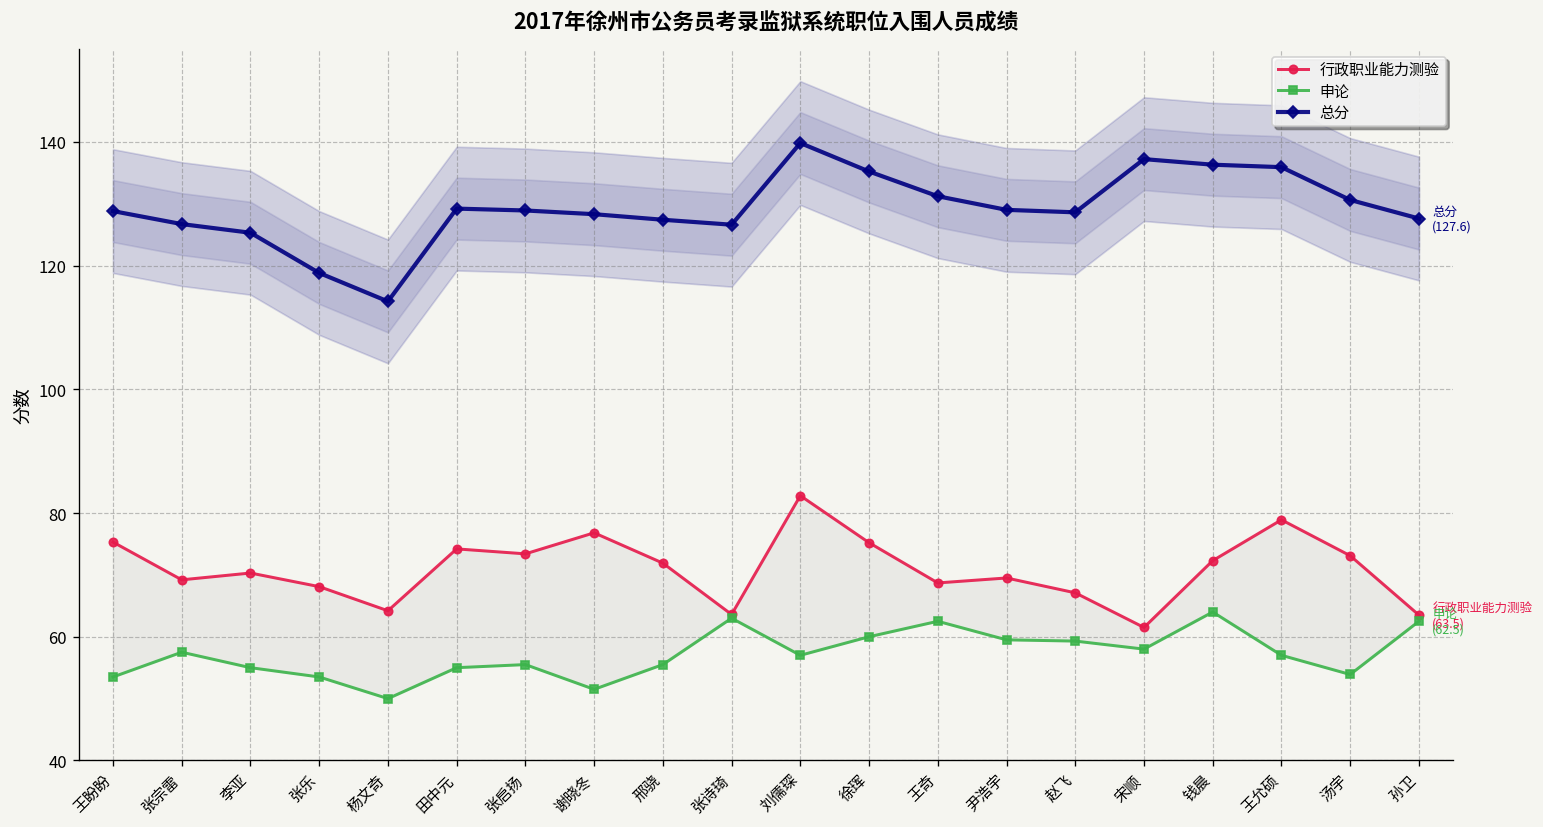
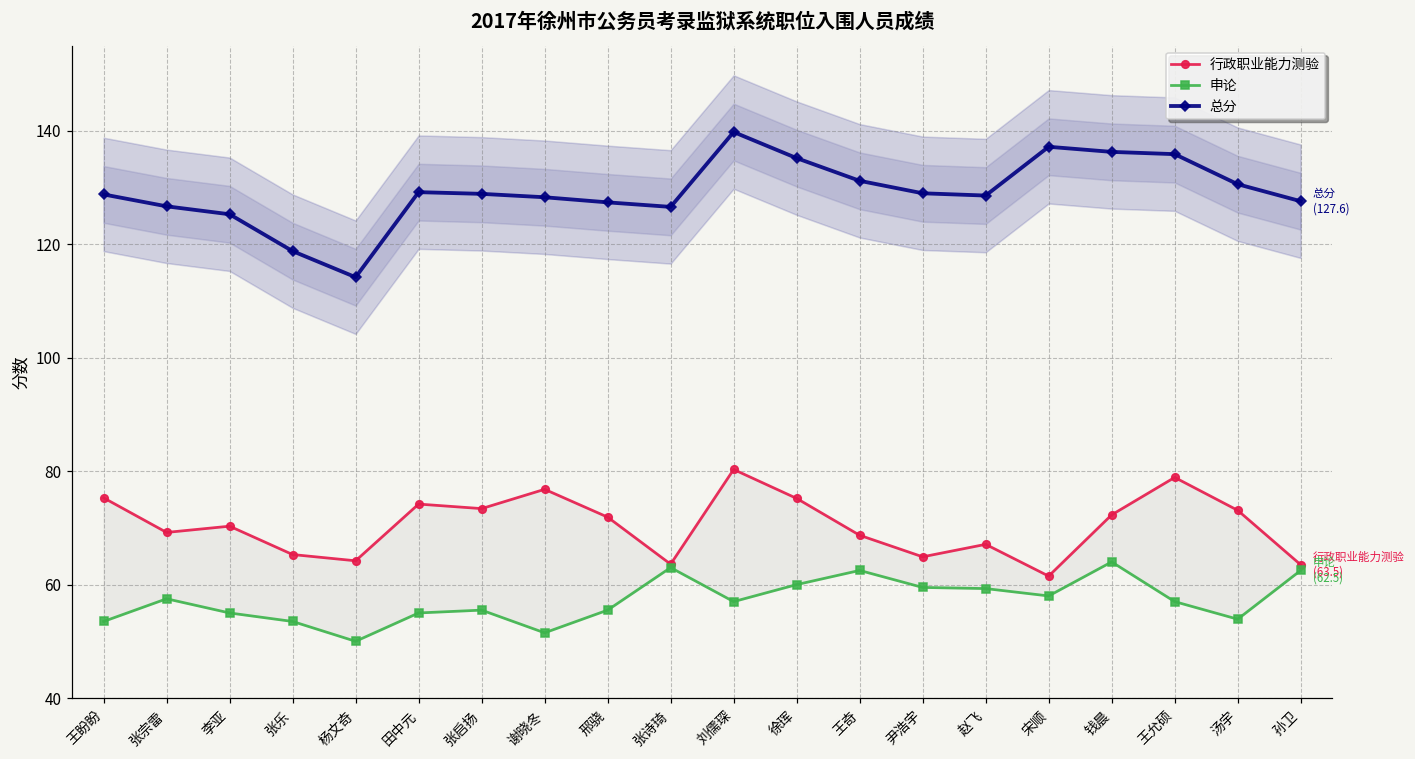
  {
    "行政职业能力测验": {
      "王盼盼": 75,
      "张宗雷": 69,
      "李亚": 70,
-     "张乐": 68,
+     "张乐": 65,
      "杨文奇": 64,
      "田中元": 74,
      "张启扬": 73,
      "谢晓冬": 77,
      "邢骁": 72,
      "张诗琦": 64,
-     "刘儒琛": 83,
+     "刘儒琛": 80,
      "徐珲": 75,
      "王奇": 69,
-     "尹浩宇": 70,
+     "尹浩宇": 65,
      "赵飞": 67,
      "宋顺": 62,
      "钱晨": 72,
      "王允硕": 79,
      "汤宇": 73
    },
    "申论": {
      "王盼盼": 54,
      "张宗雷": 58,
      "李亚": 55,
      "张乐": 54,
      "杨文奇": 50,
      "田中元": 55,
      "张启扬": 56,
      "谢晓冬": 52,
      "邢骁": 56,
      "张诗琦": 63,
      "刘儒琛": 57,
      "徐珲": 60,
      "王奇": 63,
      "尹浩宇": 60,
      "赵飞": 59,
      "宋顺": 58,
      "钱晨": 64,
      "王允硕": 57,
      "汤宇": 54
    }
  }
